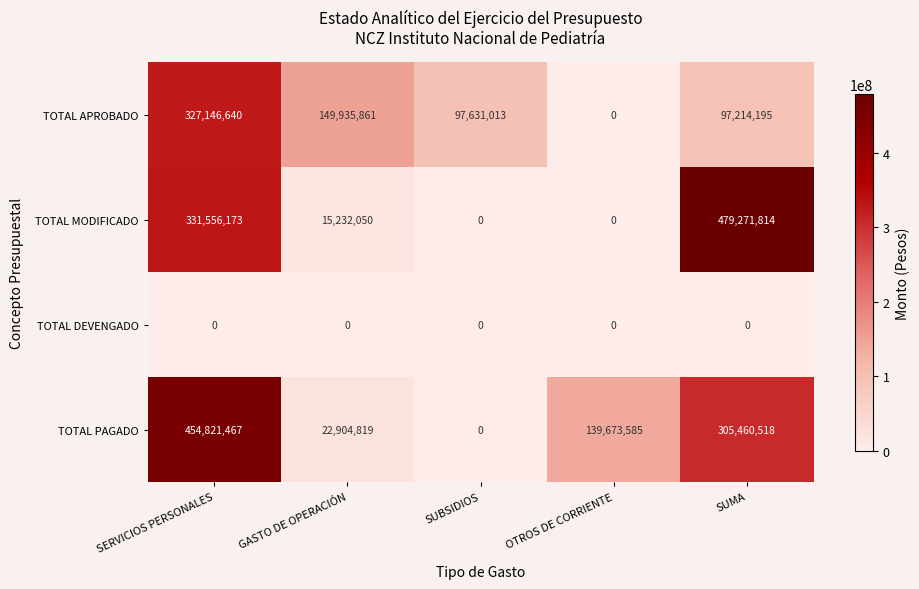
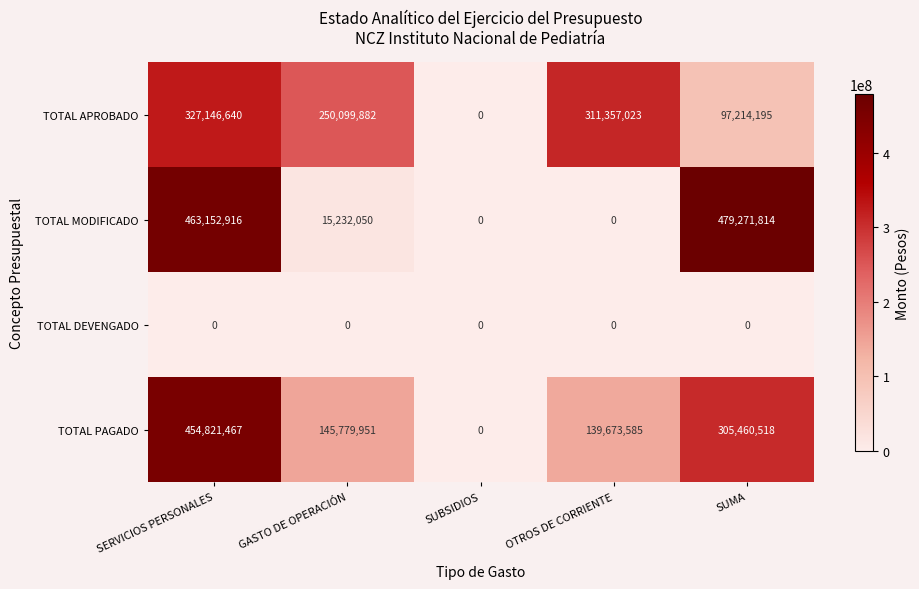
  {
    "TOTAL APROBADO": {
      "SERVICIOS PERSONALES": "327,146,640",
-     "GASTO DE OPERACIÓN": "149,935,861",
-     "SUBSIDIOS": "97,631,013",
-     "OTROS DE CORRIENTE": "0",
+     "GASTO DE OPERACIÓN": "250,099,882",
+     "SUBSIDIOS": "0",
+     "OTROS DE CORRIENTE": "311,357,023",
      "SUMA": "97,214,195"
    },
    "TOTAL MODIFICADO": {
-     "SERVICIOS PERSONALES": "331,556,173",
+     "SERVICIOS PERSONALES": "463,152,916",
      "GASTO DE OPERACIÓN": "15,232,050",
      "SUBSIDIOS": "0",
      "OTROS DE CORRIENTE": "0",
      "SUMA": "479,271,814"
    },
    "TOTAL DEVENGADO": {
      "SERVICIOS PERSONALES": "0",
      "GASTO DE OPERACIÓN": "0",
      "SUBSIDIOS": "0",
      "OTROS DE CORRIENTE": "0",
      "SUMA": "0"
    },
    "TOTAL PAGADO": {
      "SERVICIOS PERSONALES": "454,821,467",
-     "GASTO DE OPERACIÓN": "22,904,819",
+     "GASTO DE OPERACIÓN": "145,779,951",
      "SUBSIDIOS": "0",
      "OTROS DE CORRIENTE": "139,673,585",
      "SUMA": "305,460,518"
    }
  }
